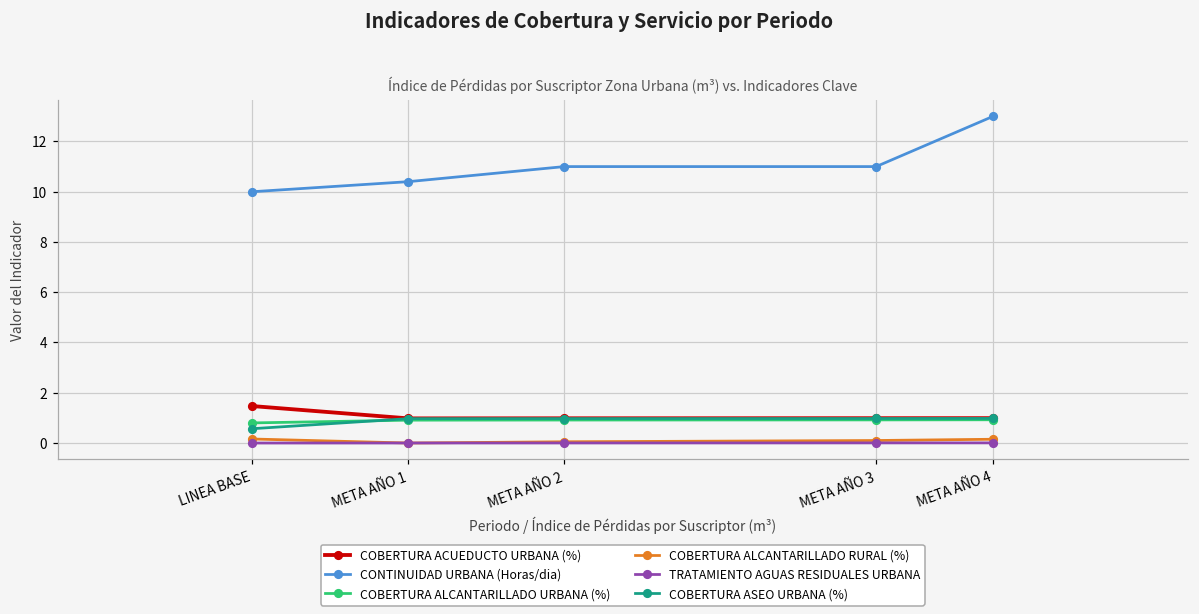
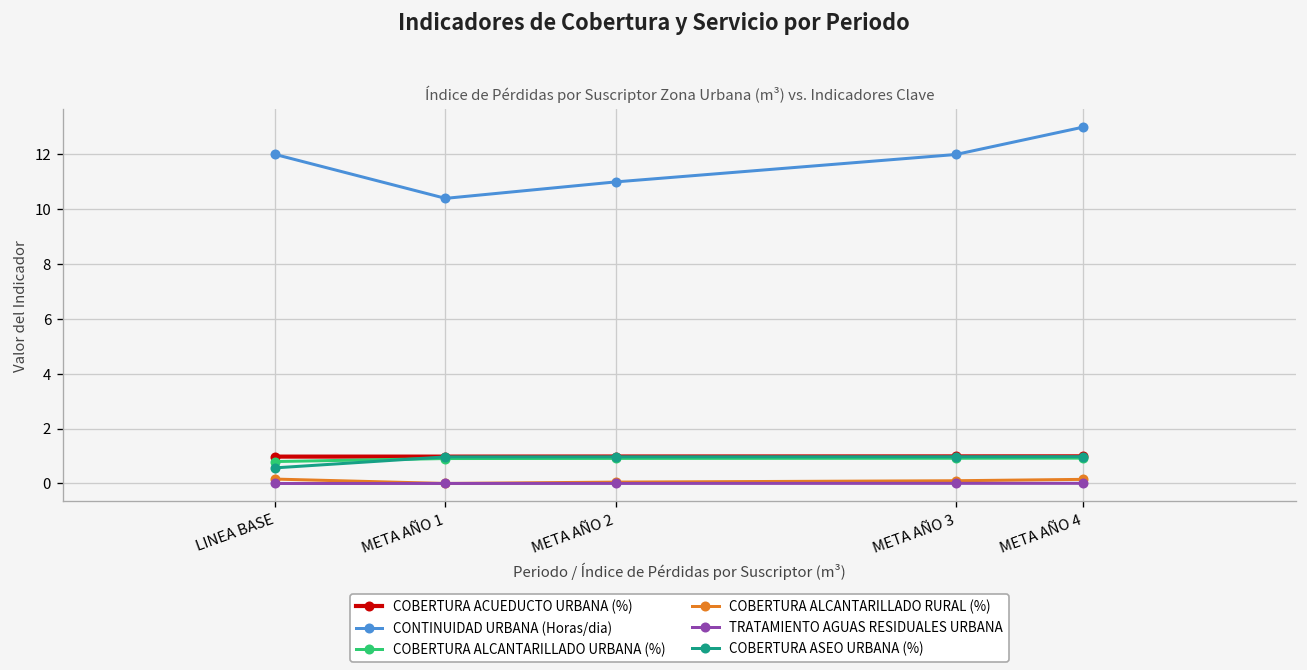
  {
    "COBERTURA ACUEDUCTO URBANA (%)": {
-     "LINEA BASE": 1.5
+     "LINEA BASE": 1.0
    },
    "CONTINUIDAD URBANA (Horas/dia)": {
-     "LINEA BASE": 10,
+     "LINEA BASE": 12,
      "META AÑO 1": 10.4,
      "META AÑO 2": 11,
-     "META AÑO 3": 11,
+     "META AÑO 3": 12,
      "META AÑO 4": 13
    },
    "COBERTURA ALCANTARILLADO RURAL (%)": {
      "LINEA BASE": 0.2,
      "META AÑO 4": 0.2
    },
    "TRATAMIENTO AGUAS RESIDUALES URBANA": {
      "LINEA BASE": 0.0,
      "META AÑO 4": 0.0
    }
  }
